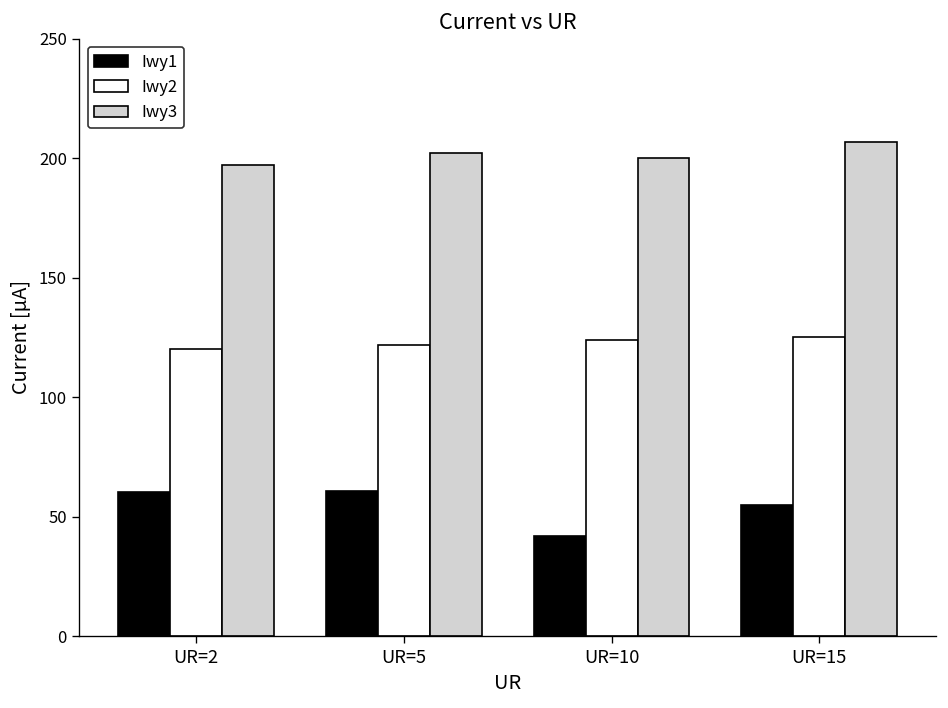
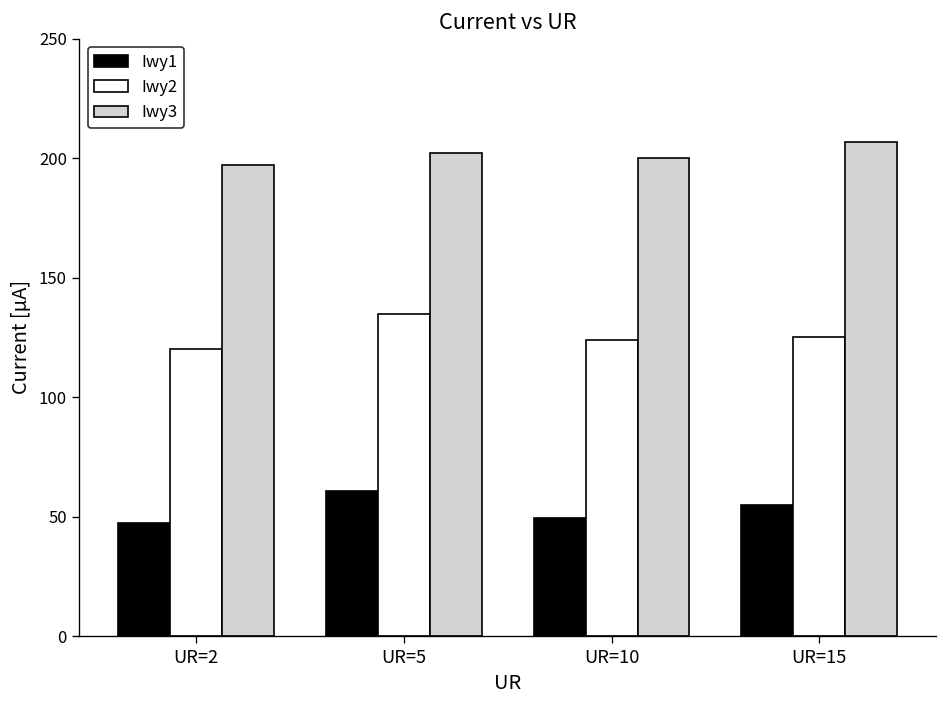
  {
    "Iwy1": {
-     "UR=2": 60,
+     "UR=2": 48,
      "UR=5": 61,
-     "UR=10": 42,
+     "UR=10": 49,
      "UR=15": 55
    },
    "Iwy2": {
      "UR=2": 120,
-     "UR=5": 122,
+     "UR=5": 135,
      "UR=10": 124,
      "UR=15": 125
    },
    "Iwy3": {
      "UR=2": 197,
      "UR=5": 202,
      "UR=10": 200,
      "UR=15": 207
    }
  }
